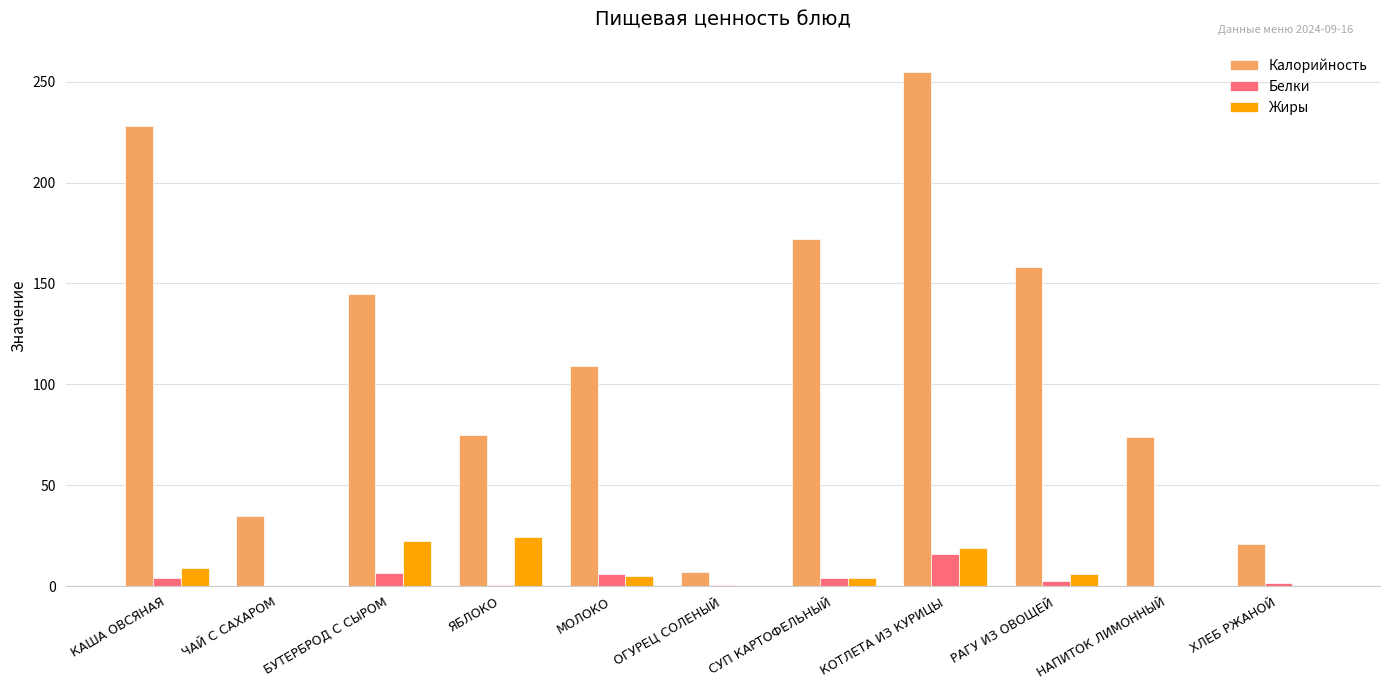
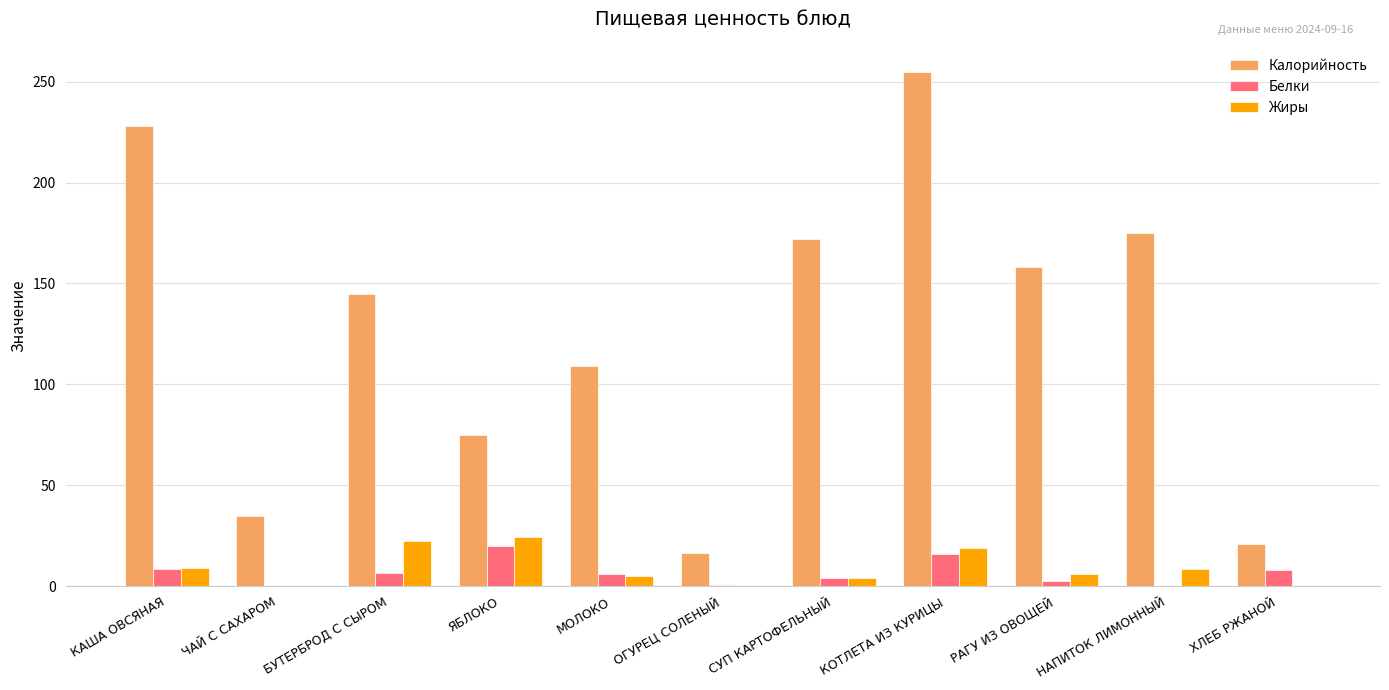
  {
    "Калорийность": {
      "КАША ОВСЯНАЯ": 228,
      "ЧАЙ С САХАРОМ": 35,
      "БУТЕРБРОД С СЫРОМ": 145,
      "ЯБЛОКО": 75,
      "МОЛОКО": 109,
-     "ОГУРЕЦ СОЛЕНЫЙ": 7,
+     "ОГУРЕЦ СОЛЕНЫЙ": 16,
      "СУП КАРТОФЕЛЬНЫЙ": 172,
      "КОТЛЕТА ИЗ КУРИЦЫ": 255,
      "РАГУ ИЗ ОВОЩЕЙ": 158,
-     "НАПИТОК ЛИМОННЫЙ": 74,
+     "НАПИТОК ЛИМОННЫЙ": 175,
      "ХЛЕБ РЖАНОЙ": 21
    },
    "Белки": {
-     "КАША ОВСЯНАЯ": 4,
+     "КАША ОВСЯНАЯ": 9,
      "БУТЕРБРОД С СЫРОМ": 6,
-     "ЯБЛОКО": 1,
+     "ЯБЛОКО": 20,
      "МОЛОКО": 6,
      "СУП КАРТОФЕЛЬНЫЙ": 4,
      "КОТЛЕТА ИЗ КУРИЦЫ": 16,
      "РАГУ ИЗ ОВОЩЕЙ": 3,
-     "ХЛЕБ РЖАНОЙ": 2
+     "ХЛЕБ РЖАНОЙ": 8
    },
    "Жиры": {
      "КАША ОВСЯНАЯ": 9,
      "ЧАЙ С САХАРОМ": 0,
      "БУТЕРБРОД С СЫРОМ": 23,
      "ЯБЛОКО": 24,
      "МОЛОКО": 5,
      "СУП КАРТОФЕЛЬНЫЙ": 4,
      "КОТЛЕТА ИЗ КУРИЦЫ": 19,
      "РАГУ ИЗ ОВОЩЕЙ": 6,
-     "НАПИТОК ЛИМОННЫЙ": 0
+     "НАПИТОК ЛИМОННЫЙ": 9
    }
  }
